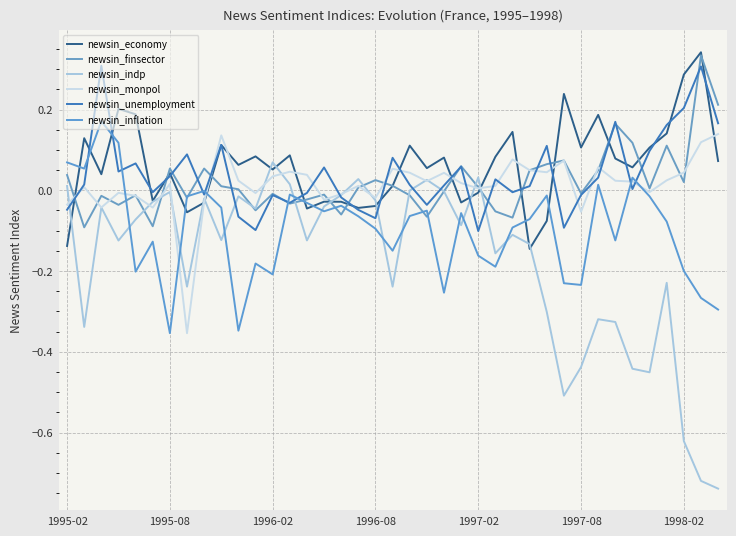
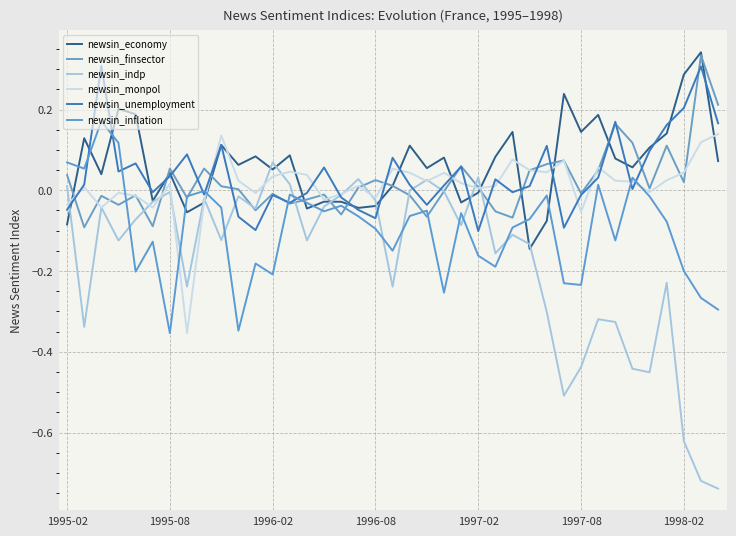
  {
    "newsin_economy": {
-     "1995-02": -0.14,
+     "1995-02": -0.08,
      "1995-08": 0.04,
      "1996-02": 0.05,
      "1996-08": -0.04,
      "1997-02": -0.01,
-     "1997-08": 0.11,
+     "1997-08": 0.14,
      "1998-02": 0.29
    }
  }
